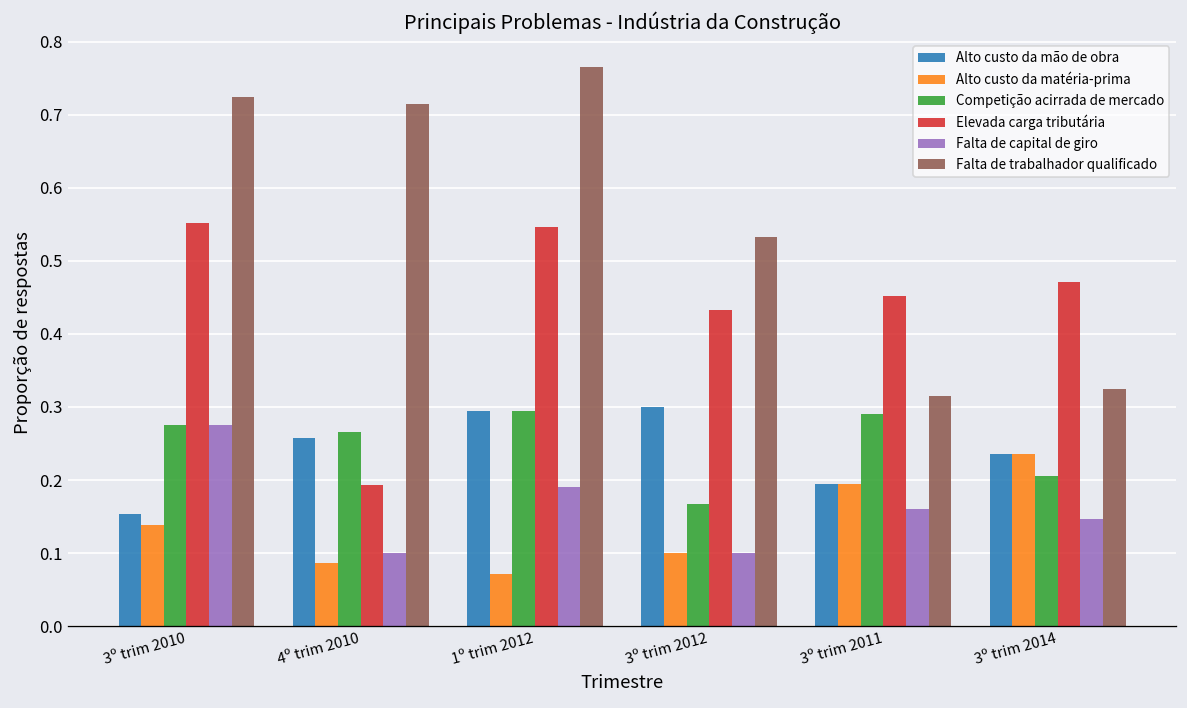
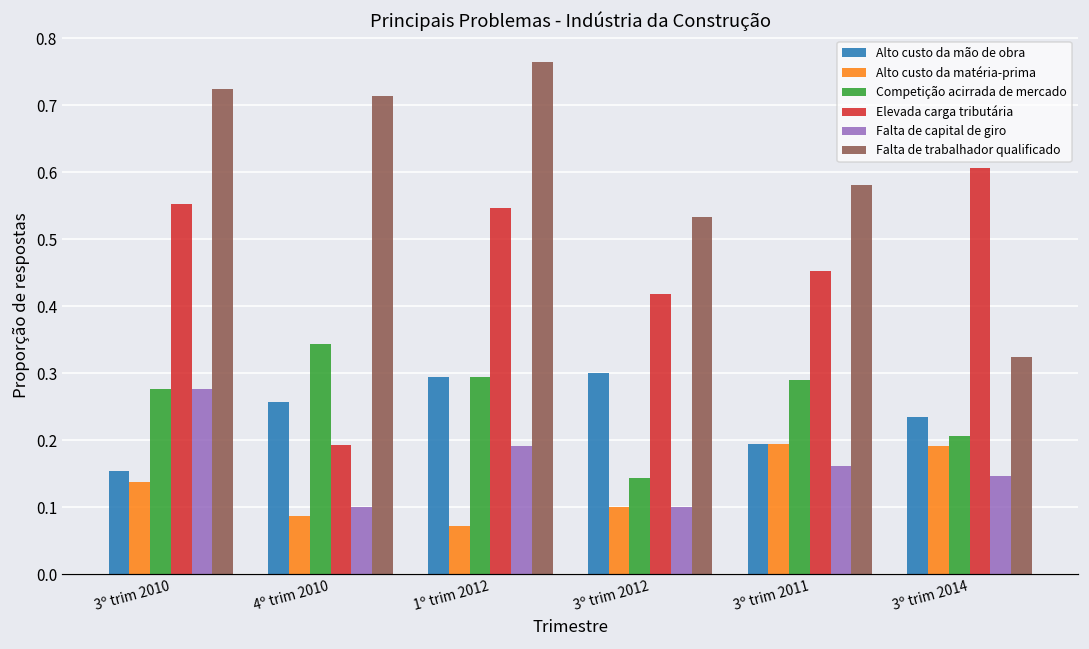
  {
    "Alto custo da mão de obra": {
      "3º trim 2010": 0.15,
      "4º trim 2010": 0.26,
      "1º trim 2012": 0.29,
      "3º trim 2012": 0.30,
      "3º trim 2011": 0.19,
      "3º trim 2014": 0.24
    },
    "Alto custo da matéria-prima": {
      "3º trim 2010": 0.14,
      "4º trim 2010": 0.09,
      "1º trim 2012": 0.07,
      "3º trim 2012": 0.10,
      "3º trim 2011": 0.19,
-     "3º trim 2014": 0.24
+     "3º trim 2014": 0.19
    },
    "Competição acirrada de mercado": {
      "3º trim 2010": 0.28,
-     "4º trim 2010": 0.27,
+     "4º trim 2010": 0.34,
      "1º trim 2012": 0.29,
-     "3º trim 2012": 0.17,
+     "3º trim 2012": 0.14,
      "3º trim 2011": 0.29,
      "3º trim 2014": 0.21
    },
    "Elevada carga tributária": {
      "3º trim 2010": 0.55,
      "4º trim 2010": 0.19,
      "1º trim 2012": 0.55,
-     "3º trim 2012": 0.43,
+     "3º trim 2012": 0.42,
      "3º trim 2011": 0.45,
-     "3º trim 2014": 0.47
+     "3º trim 2014": 0.61
    },
    "Falta de capital de giro": {
      "3º trim 2010": 0.28,
      "4º trim 2010": 0.10,
      "1º trim 2012": 0.19,
      "3º trim 2012": 0.10,
      "3º trim 2011": 0.16,
      "3º trim 2014": 0.15
    },
    "Falta de trabalhador qualificado": {
      "3º trim 2010": 0.72,
      "4º trim 2010": 0.71,
      "1º trim 2012": 0.77,
      "3º trim 2012": 0.53,
-     "3º trim 2011": 0.32,
+     "3º trim 2011": 0.58,
      "3º trim 2014": 0.32
    }
  }
